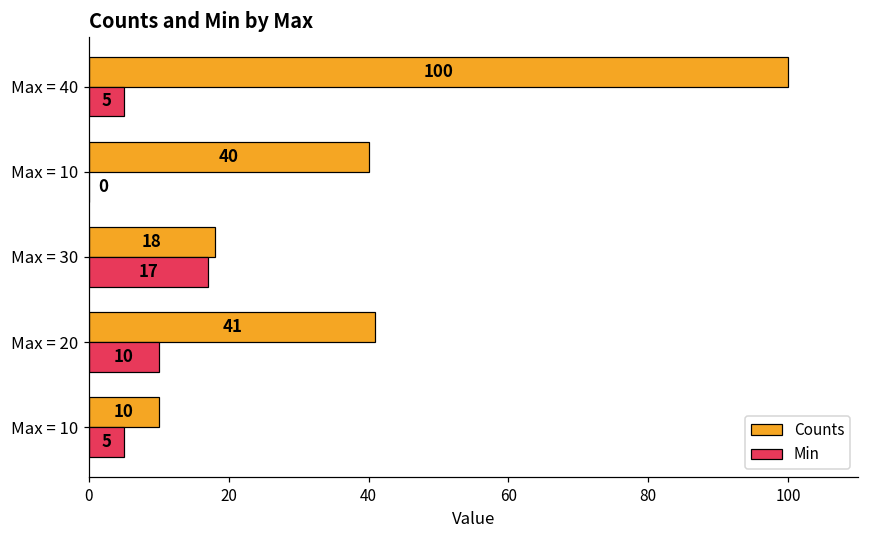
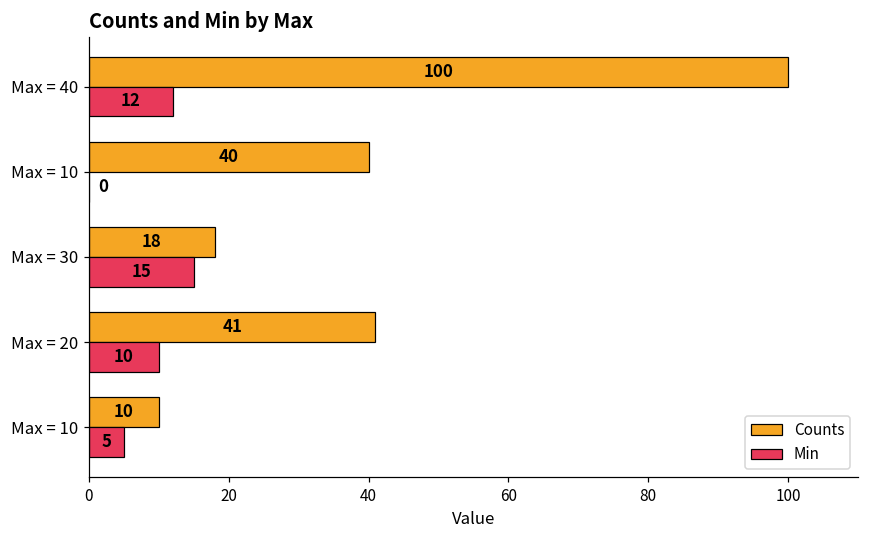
  {
    "Counts": {
      "Max = 40": 100,
      "Max = 30": 18,
      "Max = 20": 41
    },
    "Min": {
-     "Max = 40": 5,
-     "Max = 30": 17,
+     "Max = 40": 12,
+     "Max = 30": 15,
      "Max = 20": 10
    }
  }
